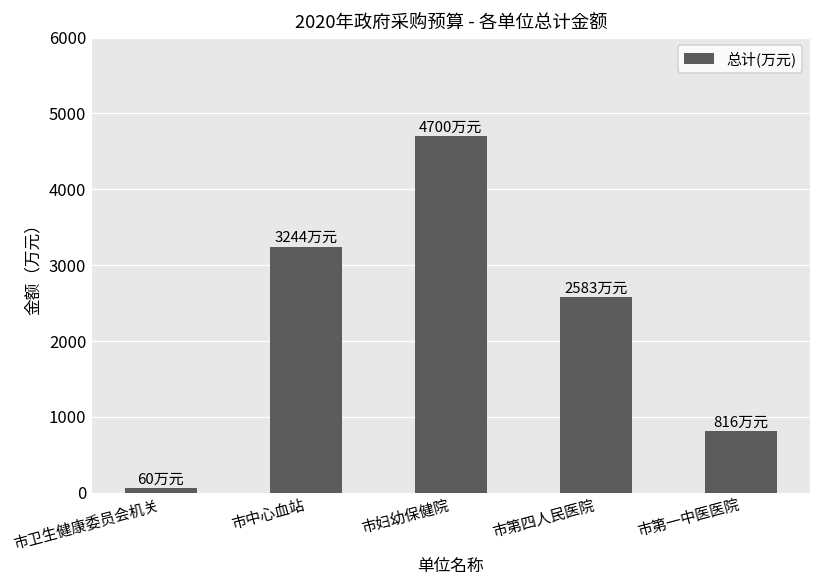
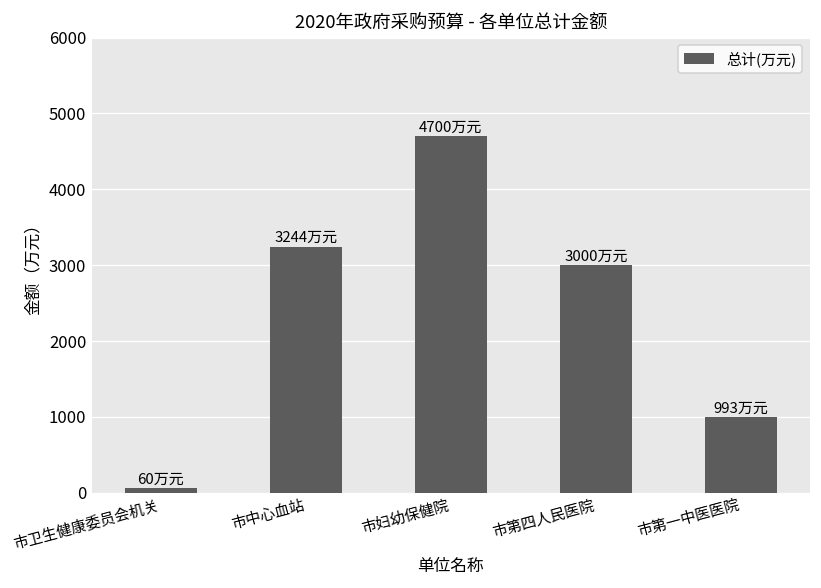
  {
    "市卫生健康委员会机关": 60,
    "市中心血站": 3244,
    "市妇幼保健院": 4700,
-   "市第四人民医院": 2583,
-   "市第一中医医院": 816
+   "市第四人民医院": 3000,
+   "市第一中医医院": 993
  }
